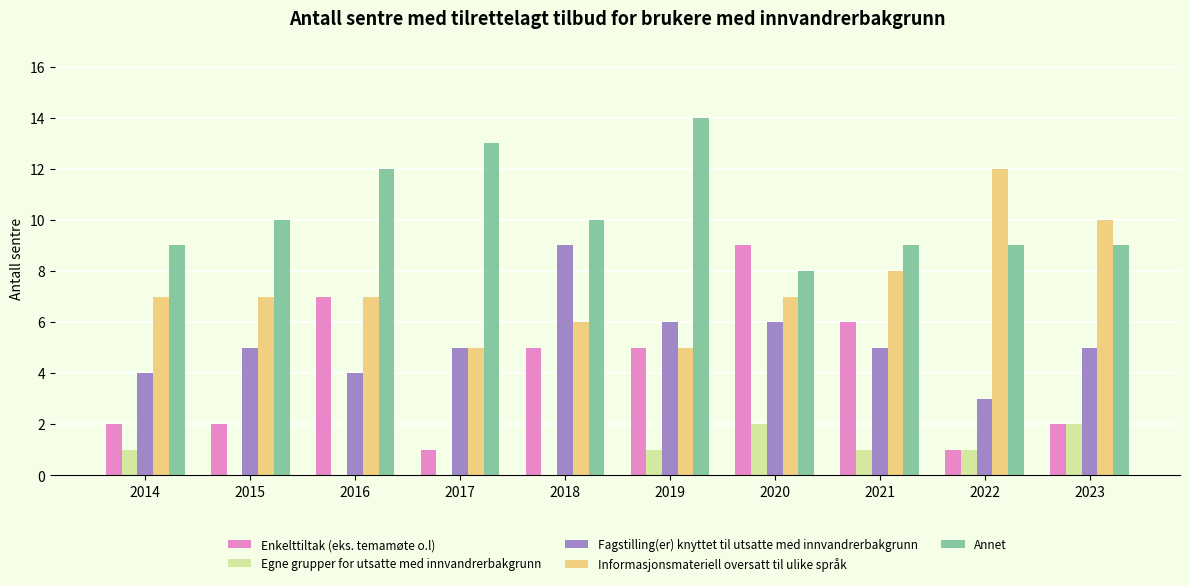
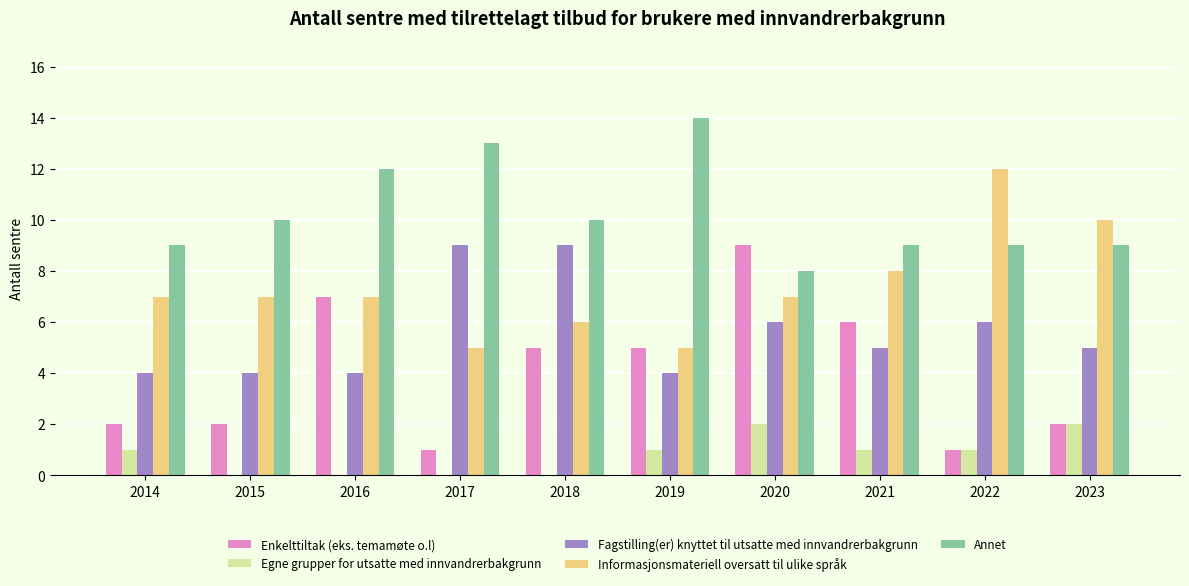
  {
    "Enkelttiltak (eks. temamøte o.l)": {
      "2014": 2,
      "2015": 2,
      "2016": 7,
      "2017": 1,
      "2018": 5,
      "2019": 5,
      "2020": 9,
      "2021": 6,
      "2022": 1,
      "2023": 2
    },
    "Fagstilling(er) knyttet til utsatte med innvandrerbakgrunn": {
      "2014": 4,
-     "2015": 5,
+     "2015": 4,
      "2016": 4,
-     "2017": 5,
+     "2017": 9,
      "2018": 9,
-     "2019": 6,
+     "2019": 4,
      "2020": 6,
      "2021": 5,
-     "2022": 3,
+     "2022": 6,
      "2023": 5
    },
    "Annet": {
      "2014": 9,
      "2015": 10,
      "2016": 12,
      "2017": 13,
      "2018": 10,
      "2019": 14,
      "2020": 8,
      "2021": 9,
      "2022": 9,
      "2023": 9
    }
  }
